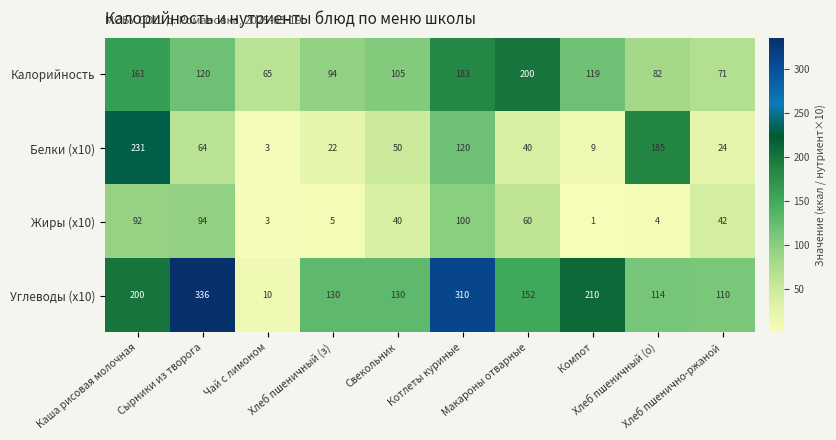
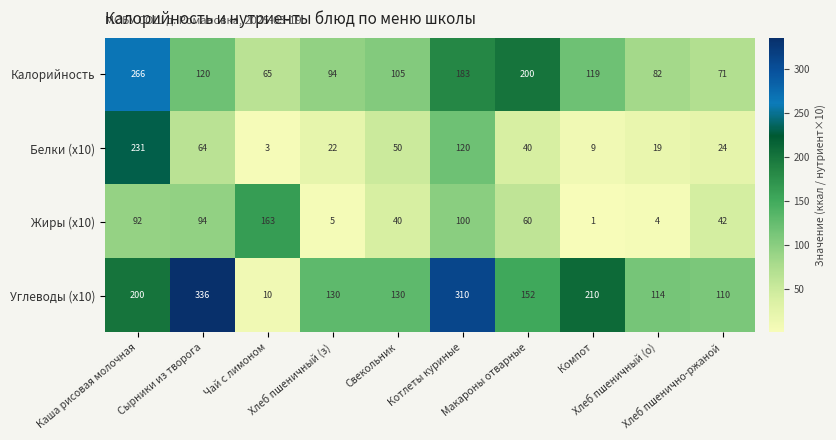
  {
    "Калорийность": {
-     "Каша рисовая молочная": 161,
+     "Каша рисовая молочная": 266,
      "Сырники из творога": 120,
      "Чай с лимоном": 65,
      "Хлеб пшеничный (з)": 94,
      "Свекольник": 105,
      "Котлеты куриные": 183,
      "Макароны отварные": 200,
      "Компот": 119,
      "Хлеб пшеничный (о)": 82,
      "Хлеб пшенично-ржаной": 71
    },
    "Белки (x10)": {
      "Каша рисовая молочная": 231,
      "Сырники из творога": 64,
      "Чай с лимоном": 3,
      "Хлеб пшеничный (з)": 22,
      "Свекольник": 50,
      "Котлеты куриные": 120,
      "Макароны отварные": 40,
      "Компот": 9,
-     "Хлеб пшеничный (о)": 185,
+     "Хлеб пшеничный (о)": 19,
      "Хлеб пшенично-ржаной": 24
    },
    "Жиры (x10)": {
      "Каша рисовая молочная": 92,
      "Сырники из творога": 94,
-     "Чай с лимоном": 3,
+     "Чай с лимоном": 163,
      "Хлеб пшеничный (з)": 5,
      "Свекольник": 40,
      "Котлеты куриные": 100,
      "Макароны отварные": 60,
      "Компот": 1,
      "Хлеб пшеничный (о)": 4,
      "Хлеб пшенично-ржаной": 42
    },
    "Углеводы (x10)": {
      "Каша рисовая молочная": 200,
      "Сырники из творога": 336,
      "Чай с лимоном": 10,
      "Хлеб пшеничный (з)": 130,
      "Свекольник": 130,
      "Котлеты куриные": 310,
      "Макароны отварные": 152,
      "Компот": 210,
      "Хлеб пшеничный (о)": 114,
      "Хлеб пшенично-ржаной": 110
    }
  }
